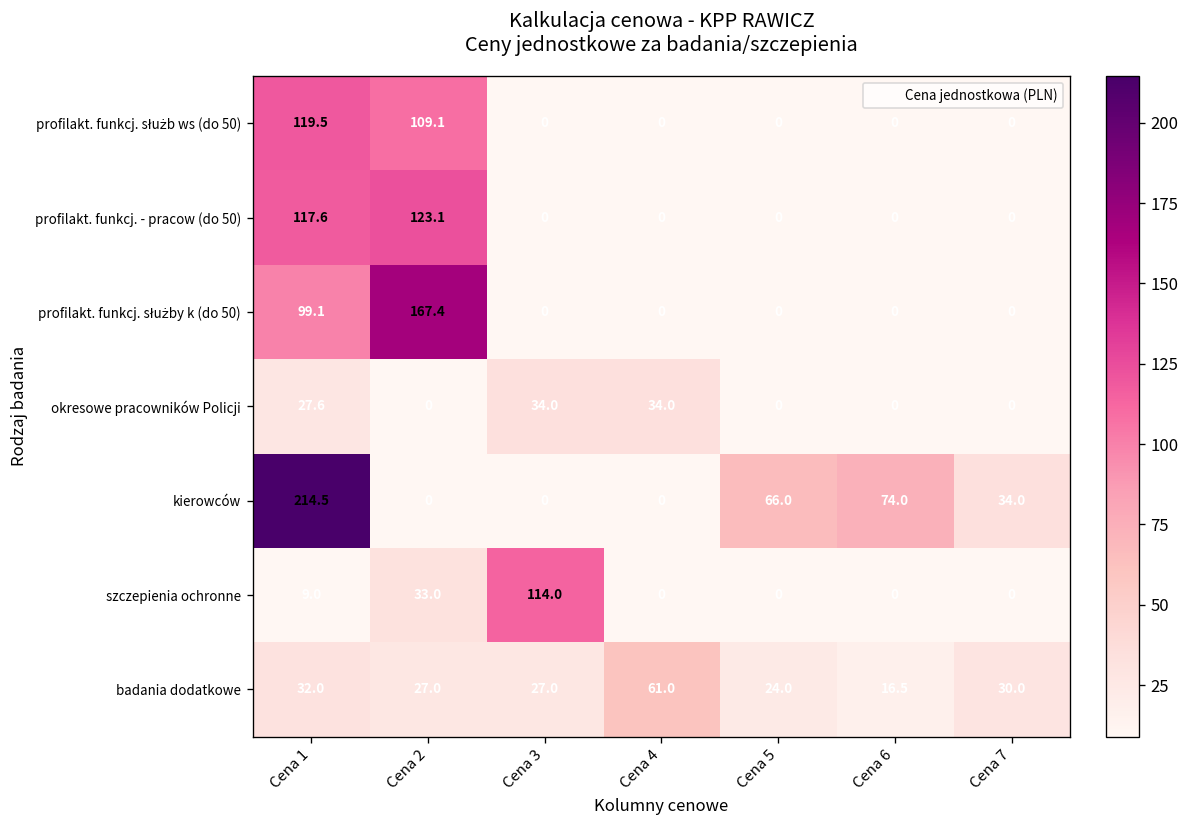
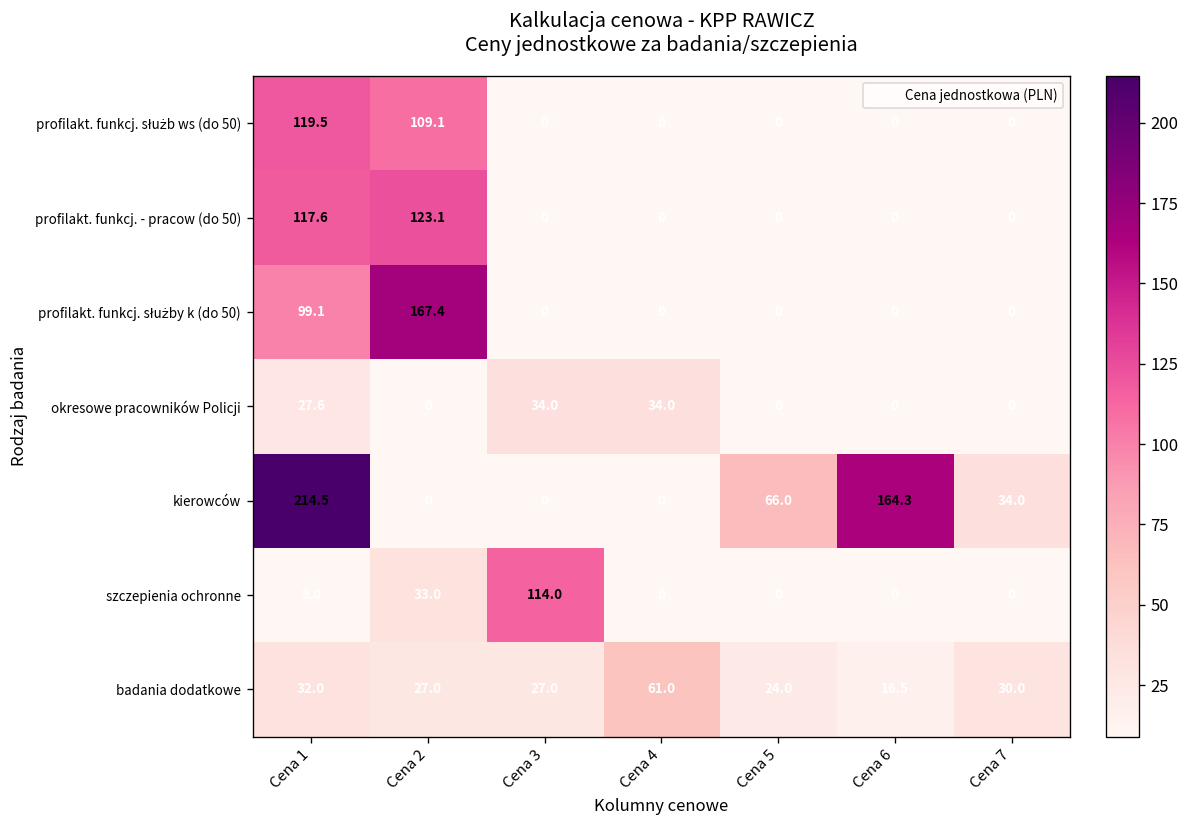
  {
    "profilakt. funkcj. służb ws (do 50)": {
      "Cena 1": 119.5,
      "Cena 2": 109.1
    },
    "profilakt. funkcj. - pracow (do 50)": {
      "Cena 1": 117.6,
      "Cena 2": 123.1
    },
    "profilakt. funkcj. służby k (do 50)": {
      "Cena 1": 99.1,
      "Cena 2": 167.4
    },
    "kierowców": {
      "Cena 1": 214.5,
      "Cena 5": 66.0,
-     "Cena 6": 74.0
+     "Cena 6": 164.3
    },
    "szczepienia ochronne": {
      "Cena 3": 114.0
    },
    "badania dodatkowe": {
      "Cena 4": 61.0
    }
  }
